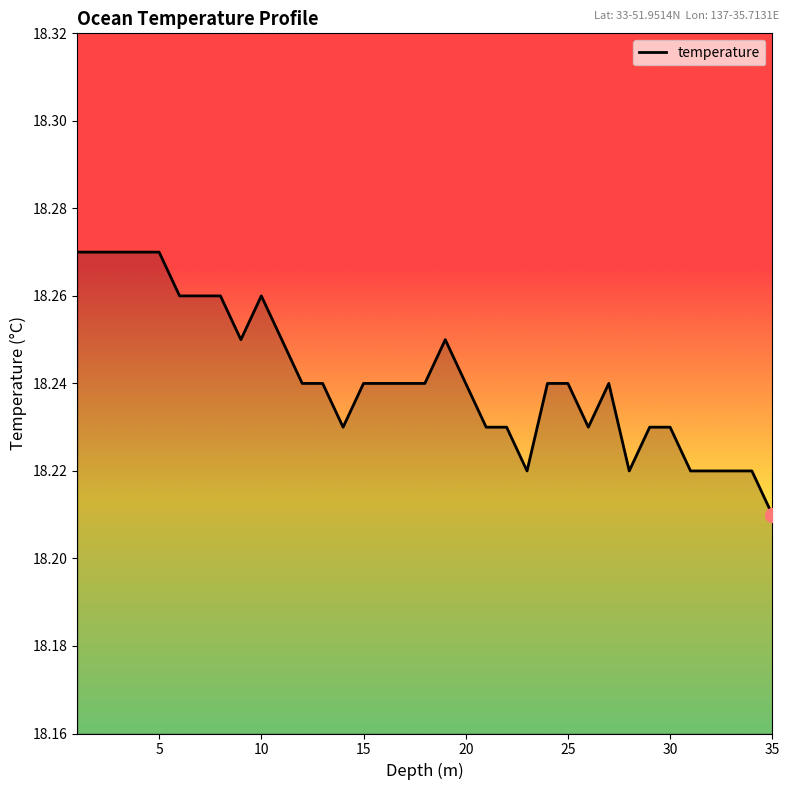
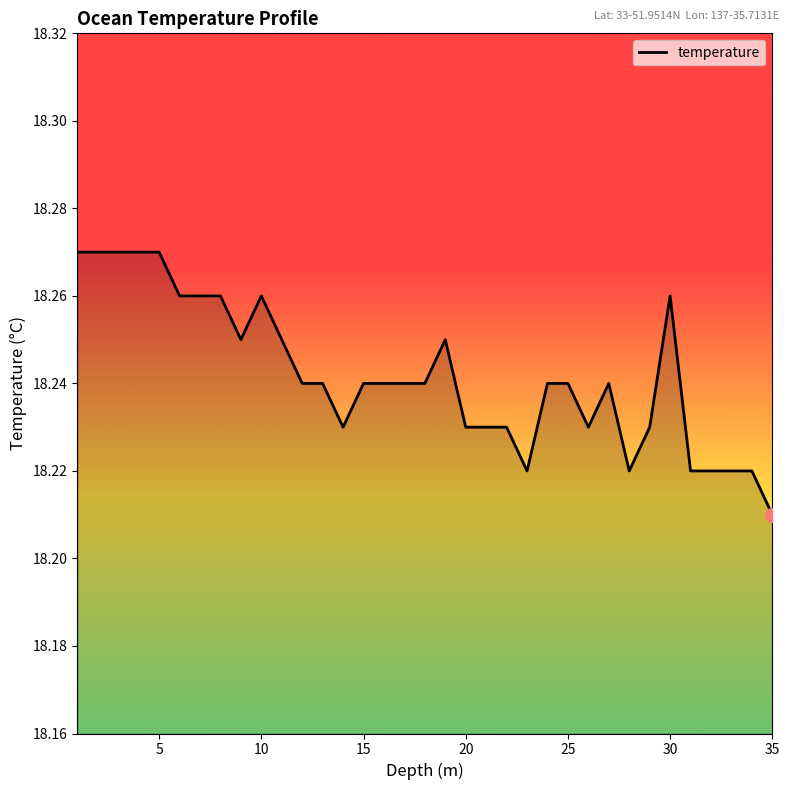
  {
    "temperature": {
      "5": 18.27,
      "10": 18.26,
      "15": 18.24,
-     "20": 18.24,
+     "20": 18.23,
      "25": 18.24,
-     "30": 18.23
+     "30": 18.26
    }
  }
